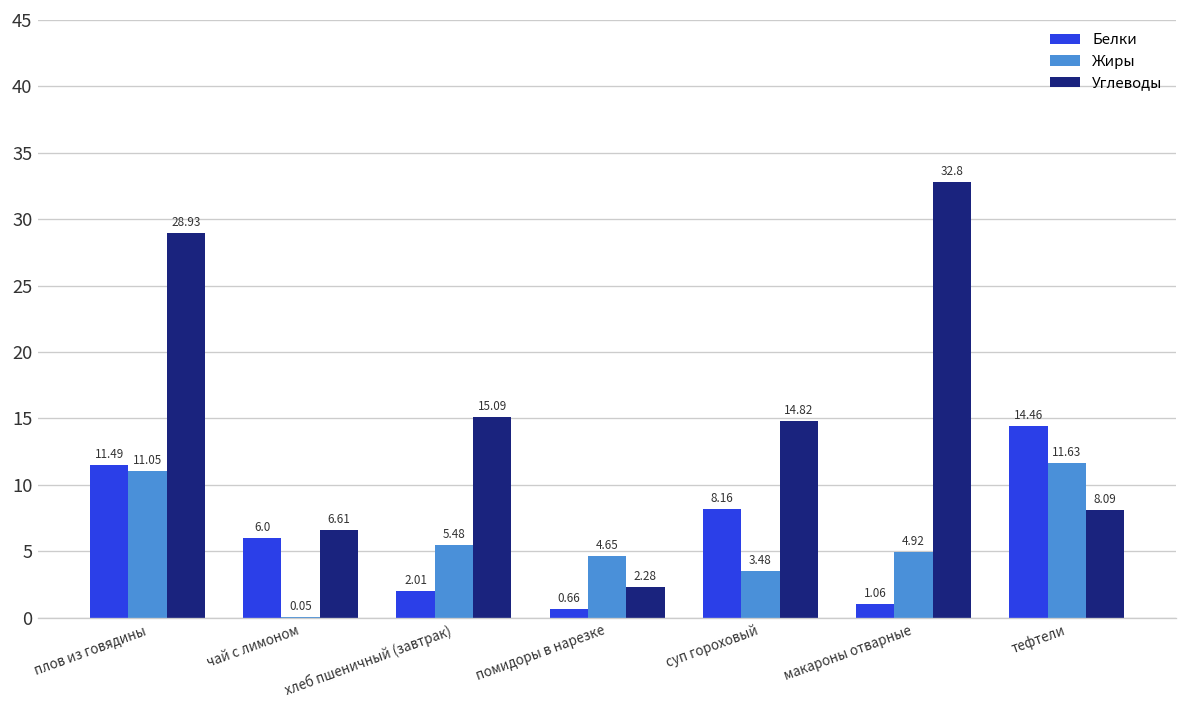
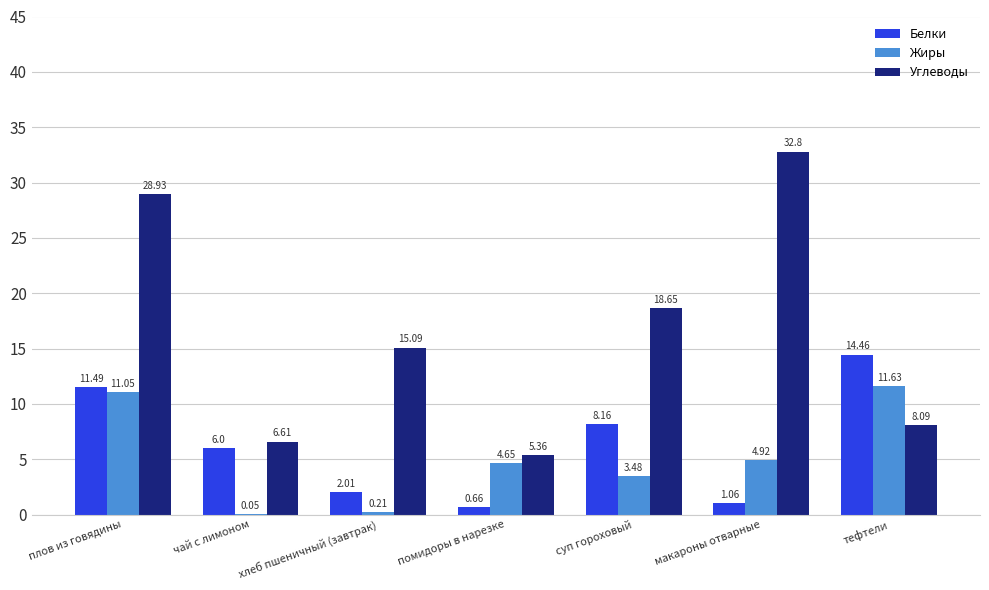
  {
    "Белки": {
      "плов из говядины": 11.49,
      "чай с лимоном": 6.0,
      "хлеб пшеничный (завтрак)": 2.01,
      "помидоры в нарезке": 0.66,
      "суп гороховый": 8.16,
      "макароны отварные": 1.06,
      "тефтели": 14.46
    },
    "Жиры": {
      "плов из говядины": 11.05,
      "чай с лимоном": 0.05,
-     "хлеб пшеничный (завтрак)": 5.48,
+     "хлеб пшеничный (завтрак)": 0.21,
      "помидоры в нарезке": 4.65,
      "суп гороховый": 3.48,
      "макароны отварные": 4.92,
      "тефтели": 11.63
    },
    "Углеводы": {
      "плов из говядины": 28.93,
      "чай с лимоном": 6.61,
      "хлеб пшеничный (завтрак)": 15.09,
-     "помидоры в нарезке": 2.28,
-     "суп гороховый": 14.82,
+     "помидоры в нарезке": 5.36,
+     "суп гороховый": 18.65,
      "макароны отварные": 32.8,
      "тефтели": 8.09
    }
  }
